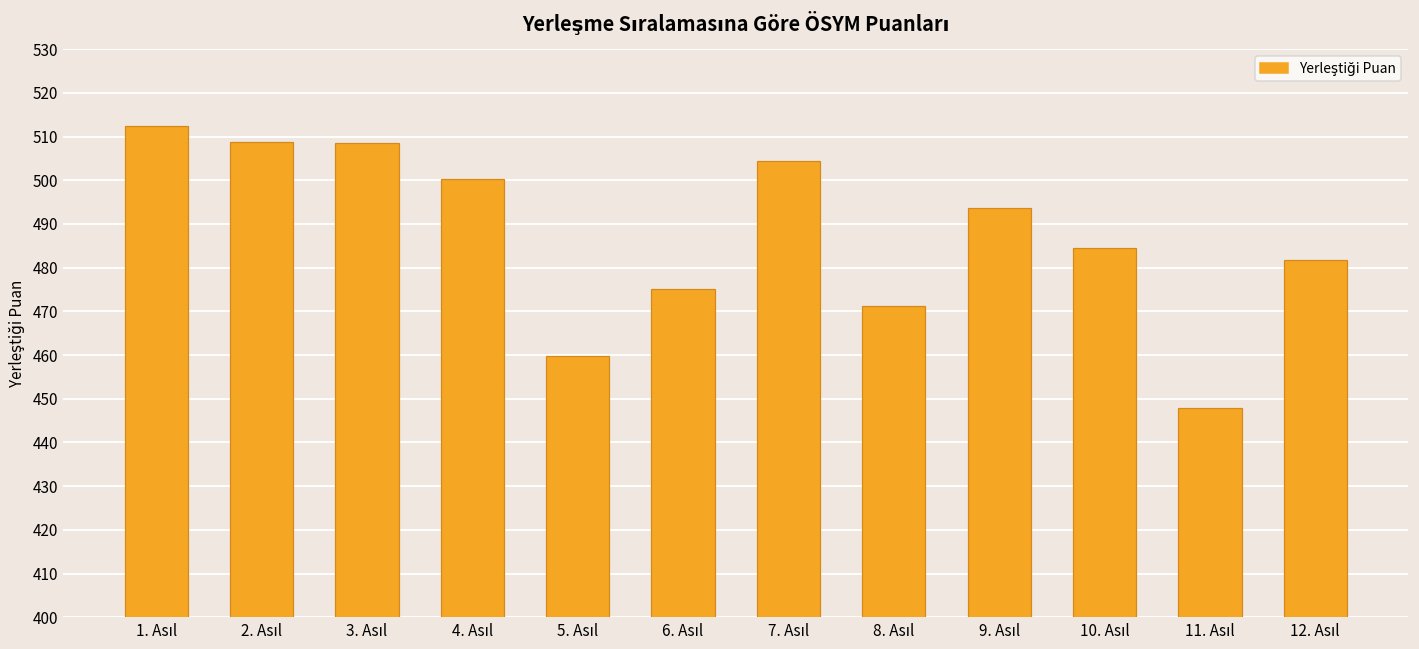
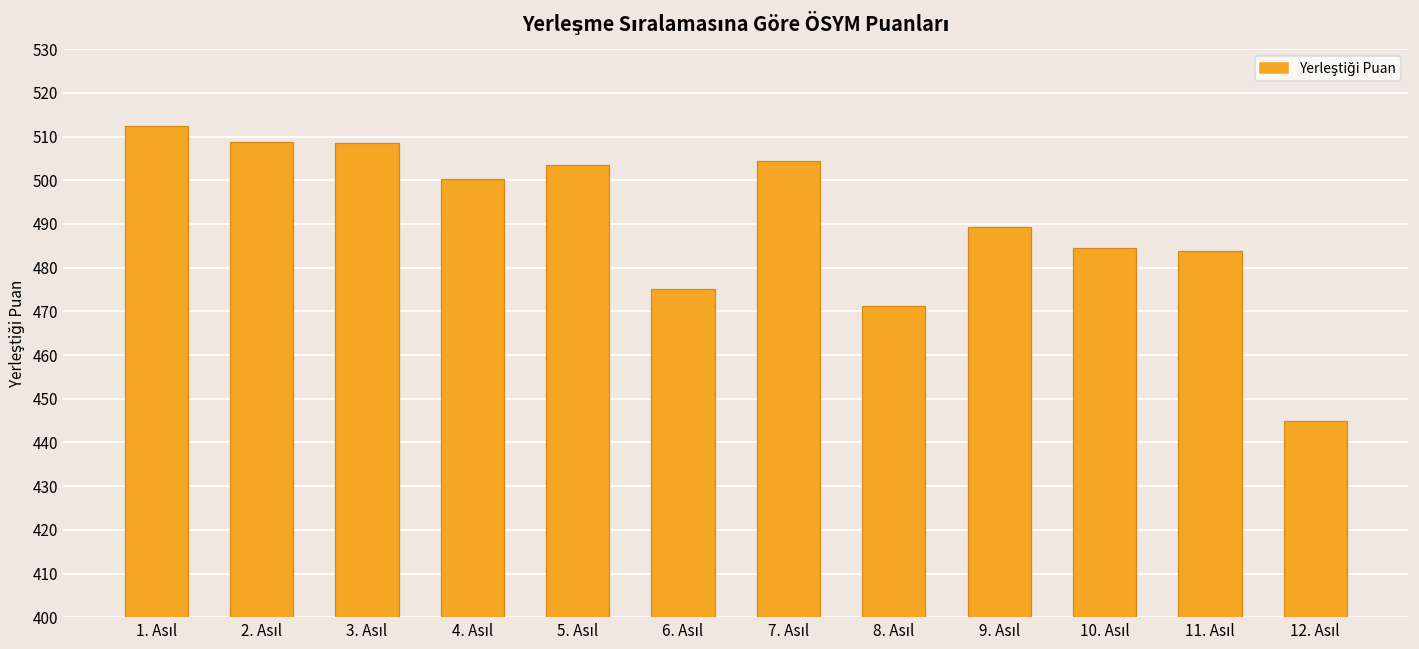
  {
    "1. Asıl": 512,
    "2. Asıl": 509,
    "3. Asıl": 508,
    "4. Asıl": 500,
-   "5. Asıl": 460,
+   "5. Asıl": 504,
    "6. Asıl": 475,
    "7. Asıl": 504,
    "8. Asıl": 471,
-   "9. Asıl": 494,
+   "9. Asıl": 489,
    "10. Asıl": 485,
-   "11. Asıl": 448,
-   "12. Asıl": 482
+   "11. Asıl": 484,
+   "12. Asıl": 445
  }
